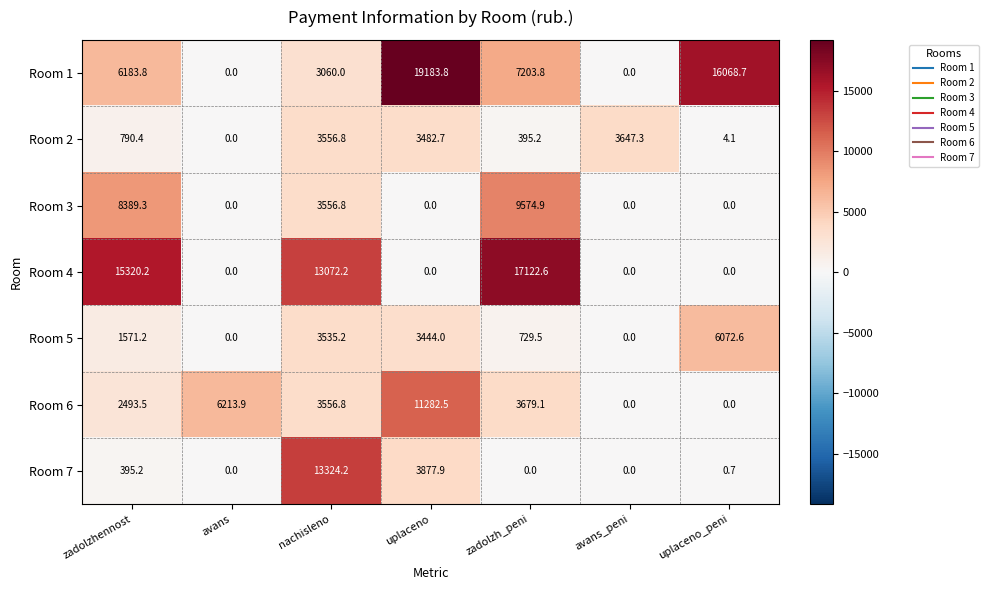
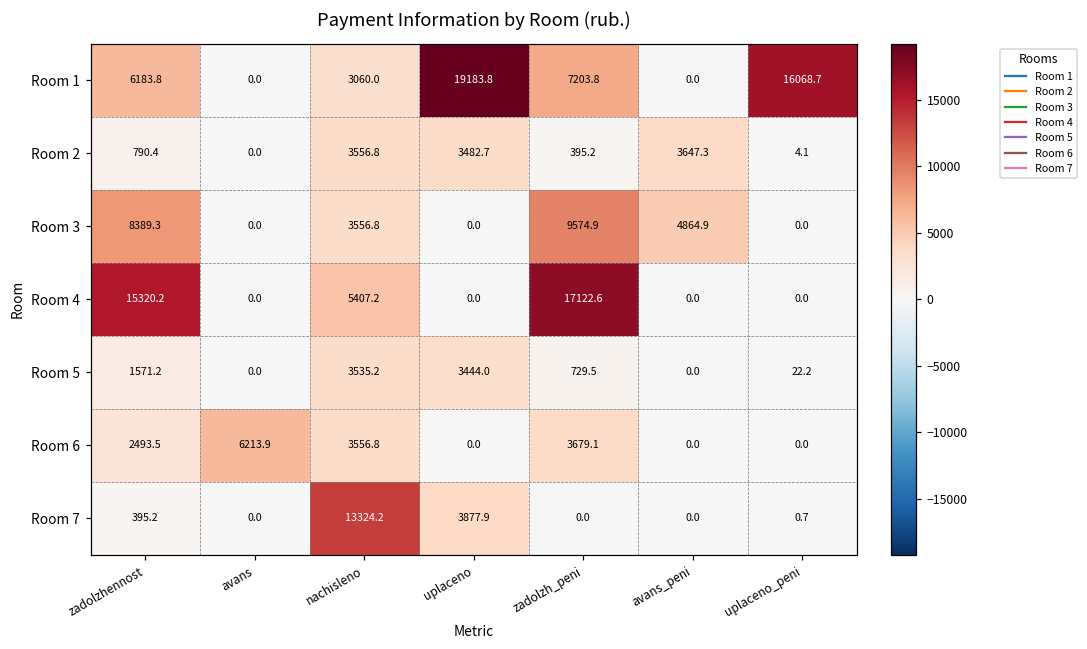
  {
    "Room 1": {
      "zadolzhennost": 6183.8,
      "avans": 0.0,
      "nachisleno": 3060.0,
      "uplaceno": 19183.8,
      "zadolzh_peni": 7203.8,
      "avans_peni": 0.0,
      "uplaceno_peni": 16068.7
    },
    "Room 2": {
      "zadolzhennost": 790.4,
      "avans": 0.0,
      "nachisleno": 3556.8,
      "uplaceno": 3482.7,
      "zadolzh_peni": 395.2,
      "avans_peni": 3647.3,
      "uplaceno_peni": 4.1
    },
    "Room 3": {
      "zadolzhennost": 8389.3,
      "avans": 0.0,
      "nachisleno": 3556.8,
      "uplaceno": 0.0,
      "zadolzh_peni": 9574.9,
-     "avans_peni": 0.0,
+     "avans_peni": 4864.9,
      "uplaceno_peni": 0.0
    },
    "Room 4": {
      "zadolzhennost": 15320.2,
      "avans": 0.0,
-     "nachisleno": 13072.2,
+     "nachisleno": 5407.2,
      "uplaceno": 0.0,
      "zadolzh_peni": 17122.6,
      "avans_peni": 0.0,
      "uplaceno_peni": 0.0
    },
    "Room 5": {
      "zadolzhennost": 1571.2,
      "avans": 0.0,
      "nachisleno": 3535.2,
      "uplaceno": 3444.0,
      "zadolzh_peni": 729.5,
      "avans_peni": 0.0,
-     "uplaceno_peni": 6072.6
+     "uplaceno_peni": 22.2
    },
    "Room 6": {
      "zadolzhennost": 2493.5,
      "avans": 6213.9,
      "nachisleno": 3556.8,
-     "uplaceno": 11282.5,
+     "uplaceno": 0.0,
      "zadolzh_peni": 3679.1,
      "avans_peni": 0.0,
      "uplaceno_peni": 0.0
    },
    "Room 7": {
      "zadolzhennost": 395.2,
      "avans": 0.0,
      "nachisleno": 13324.2,
      "uplaceno": 3877.9,
      "zadolzh_peni": 0.0,
      "avans_peni": 0.0,
      "uplaceno_peni": 0.7
    }
  }
